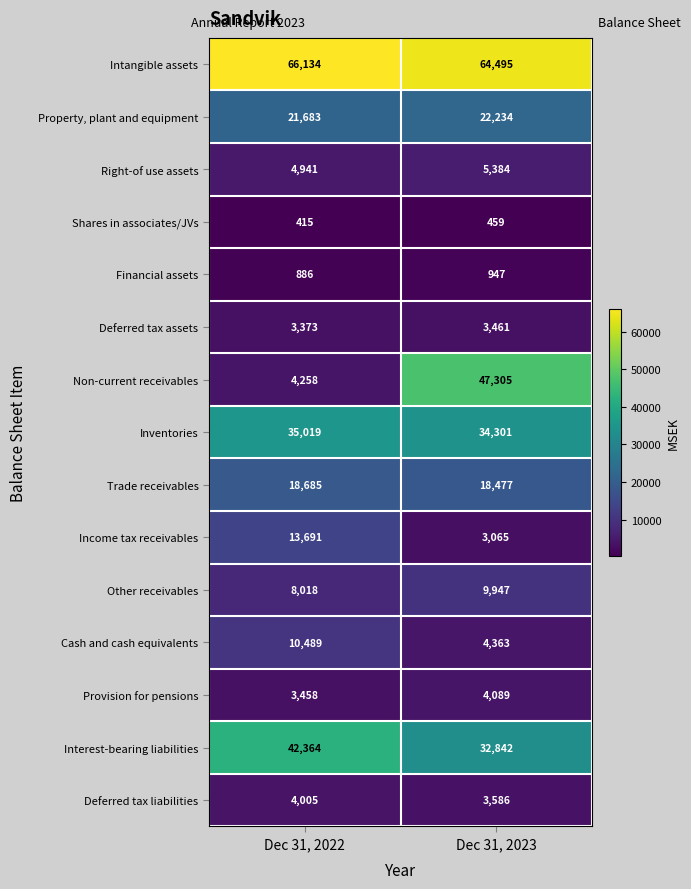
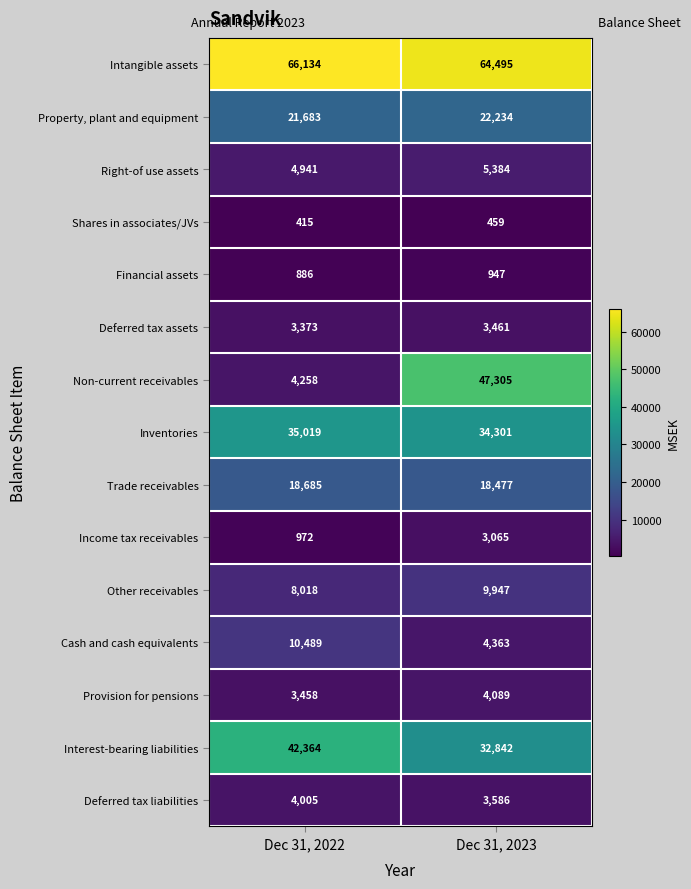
  {
    "Intangible assets": {
      "Dec 31, 2022": "66,134",
      "Dec 31, 2023": "64,495"
    },
    "Property, plant and equipment": {
      "Dec 31, 2022": "21,683",
      "Dec 31, 2023": "22,234"
    },
    "Right-of use assets": {
      "Dec 31, 2022": "4,941",
      "Dec 31, 2023": "5,384"
    },
    "Shares in associates/JVs": {
      "Dec 31, 2022": "415",
      "Dec 31, 2023": "459"
    },
    "Financial assets": {
      "Dec 31, 2022": "886",
      "Dec 31, 2023": "947"
    },
    "Deferred tax assets": {
      "Dec 31, 2022": "3,373",
      "Dec 31, 2023": "3,461"
    },
    "Non-current receivables": {
      "Dec 31, 2022": "4,258",
      "Dec 31, 2023": "47,305"
    },
    "Inventories": {
      "Dec 31, 2022": "35,019",
      "Dec 31, 2023": "34,301"
    },
    "Trade receivables": {
      "Dec 31, 2022": "18,685",
      "Dec 31, 2023": "18,477"
    },
    "Income tax receivables": {
-     "Dec 31, 2022": "13,691",
+     "Dec 31, 2022": "972",
      "Dec 31, 2023": "3,065"
    },
    "Other receivables": {
      "Dec 31, 2022": "8,018",
      "Dec 31, 2023": "9,947"
    },
    "Cash and cash equivalents": {
      "Dec 31, 2022": "10,489",
      "Dec 31, 2023": "4,363"
    },
    "Provision for pensions": {
      "Dec 31, 2022": "3,458",
      "Dec 31, 2023": "4,089"
    },
    "Interest-bearing liabilities": {
      "Dec 31, 2022": "42,364",
      "Dec 31, 2023": "32,842"
    },
    "Deferred tax liabilities": {
      "Dec 31, 2022": "4,005",
      "Dec 31, 2023": "3,586"
    }
  }
